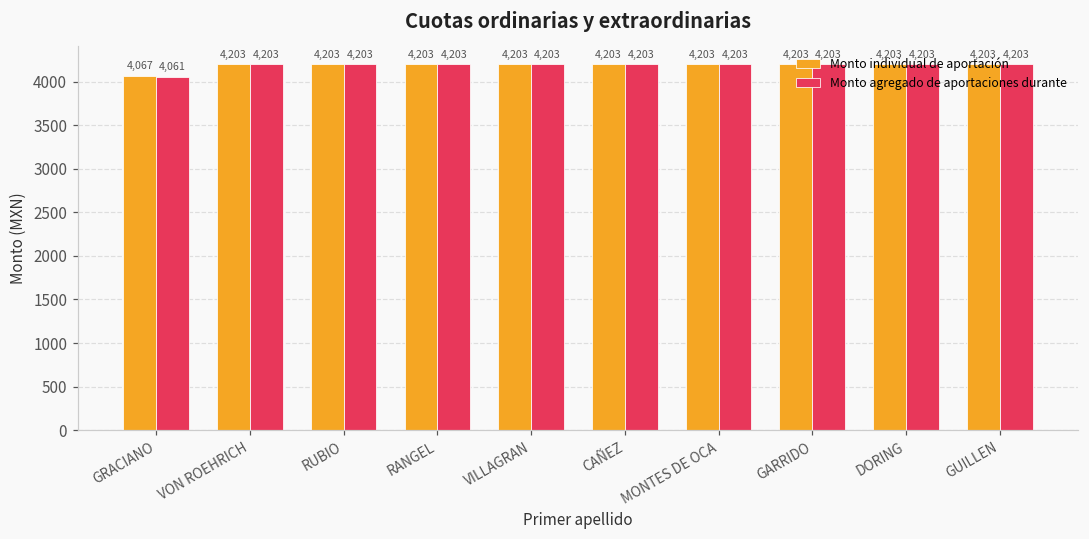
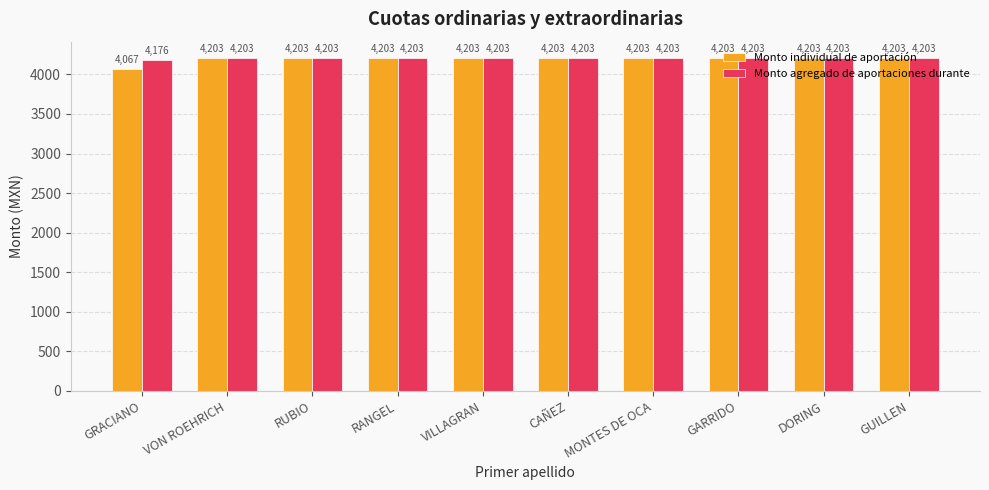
  {
    "Monto individual de aportación": {
      "GRACIANO": "4,067",
      "VON ROEHRICH": "4,203",
      "RUBIO": "4,203",
      "RANGEL": "4,203",
      "VILLAGRAN": "4,203",
      "CAÑEZ": "4,203",
      "MONTES DE OCA": "4,203",
      "GARRIDO": "4,203",
      "DORING": "4,203",
      "GUILLEN": "4,203"
    },
    "Monto agregado de aportaciones durante": {
-     "GRACIANO": "4,061",
+     "GRACIANO": "4,176",
      "VON ROEHRICH": "4,203",
      "RUBIO": "4,203",
      "RANGEL": "4,203",
      "VILLAGRAN": "4,203",
      "CAÑEZ": "4,203",
      "MONTES DE OCA": "4,203",
      "GARRIDO": "4,203",
      "DORING": "4,203",
      "GUILLEN": "4,203"
    }
  }
